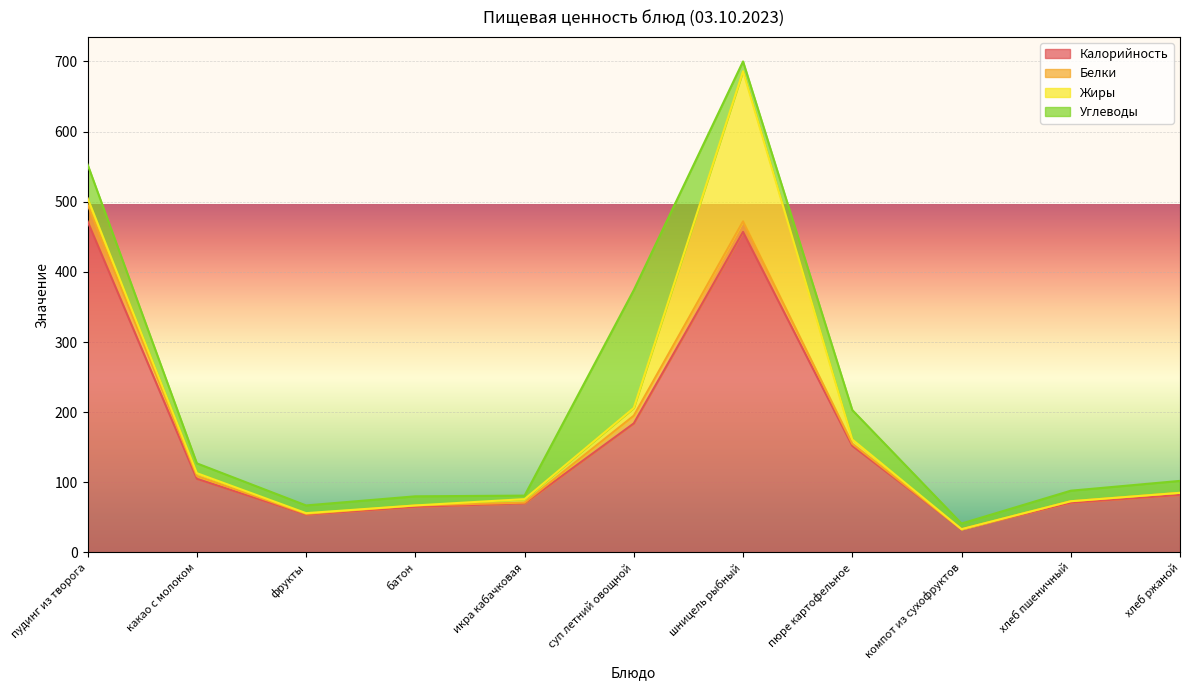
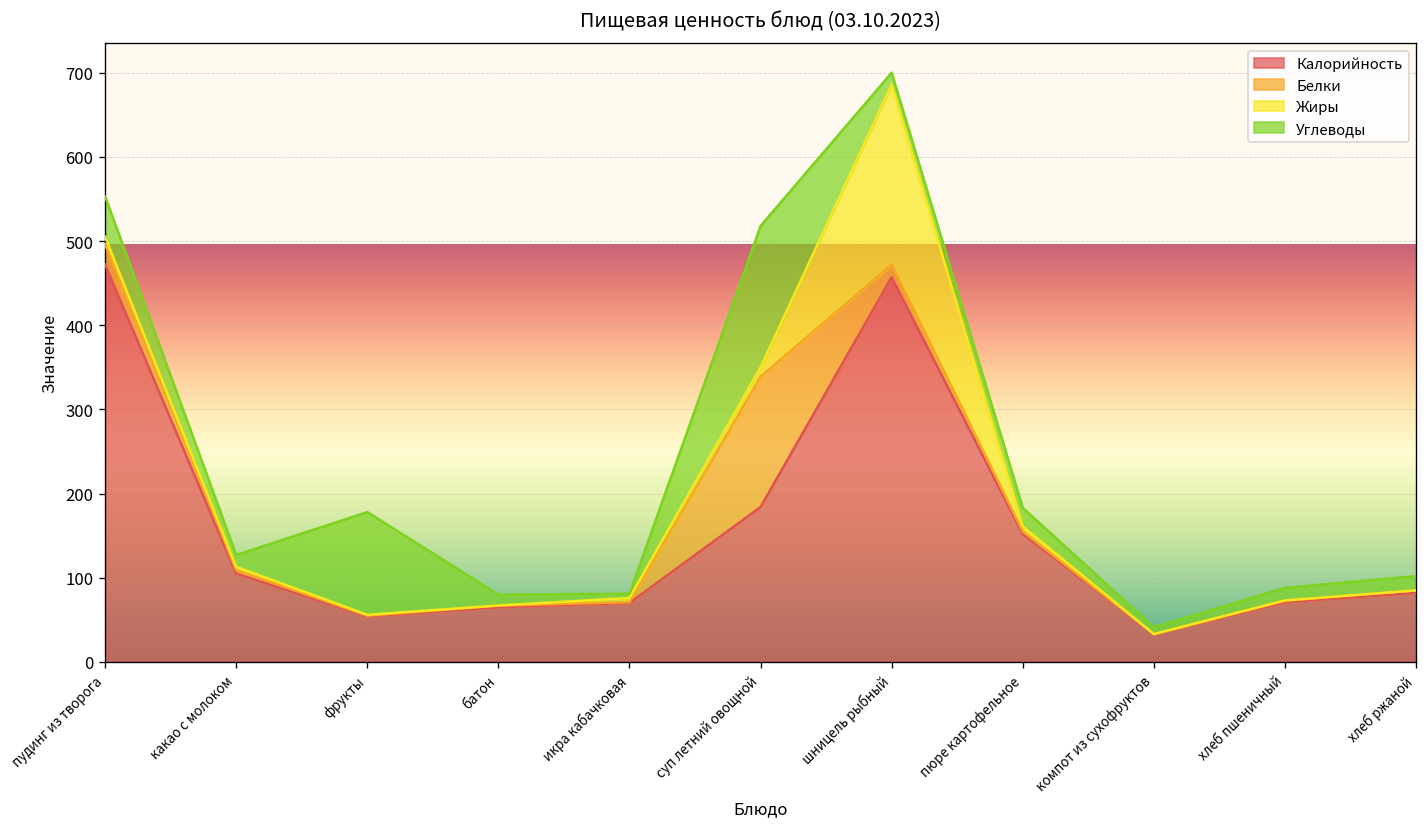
  {
    "Калорийность": {
      "пудинг из творога": 470,
      "какао с молоком": 110,
      "суп летний овощной": 180,
      "шницель рыбный": 460
    },
    "Белки": {
      "пудинг из творога": 20,
      "какао с молоком": 0,
-     "суп летний овощной": 10,
+     "суп летний овощной": 160,
      "шницель рыбный": 20
    },
    "Жиры": {
      "пудинг из творога": 10,
      "какао с молоком": 0,
      "икра кабачковая": 10,
      "суп летний овощной": 10,
      "шницель рыбный": 210,
      "пюре картофельное": 10
    },
    "Углеводы": {
      "пудинг из творога": 50,
      "какао с молоком": 10,
-     "фрукты": 10,
+     "фрукты": 120,
      "батон": 10,
      "икра кабачковая": 10,
      "суп летний овощной": 170,
      "шницель рыбный": 10,
-     "пюре картофельное": 40,
+     "пюре картофельное": 20,
      "компот из сухофруктов": 10,
      "хлеб пшеничный": 20,
      "хлеб ржаной": 20
    }
  }
